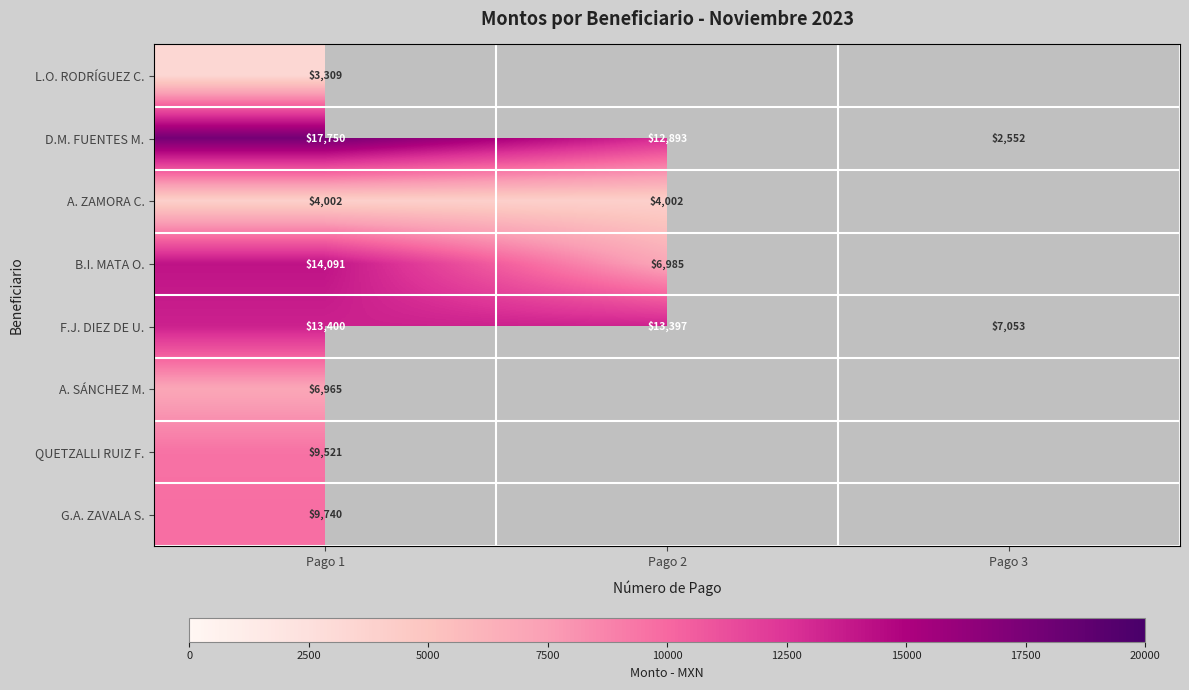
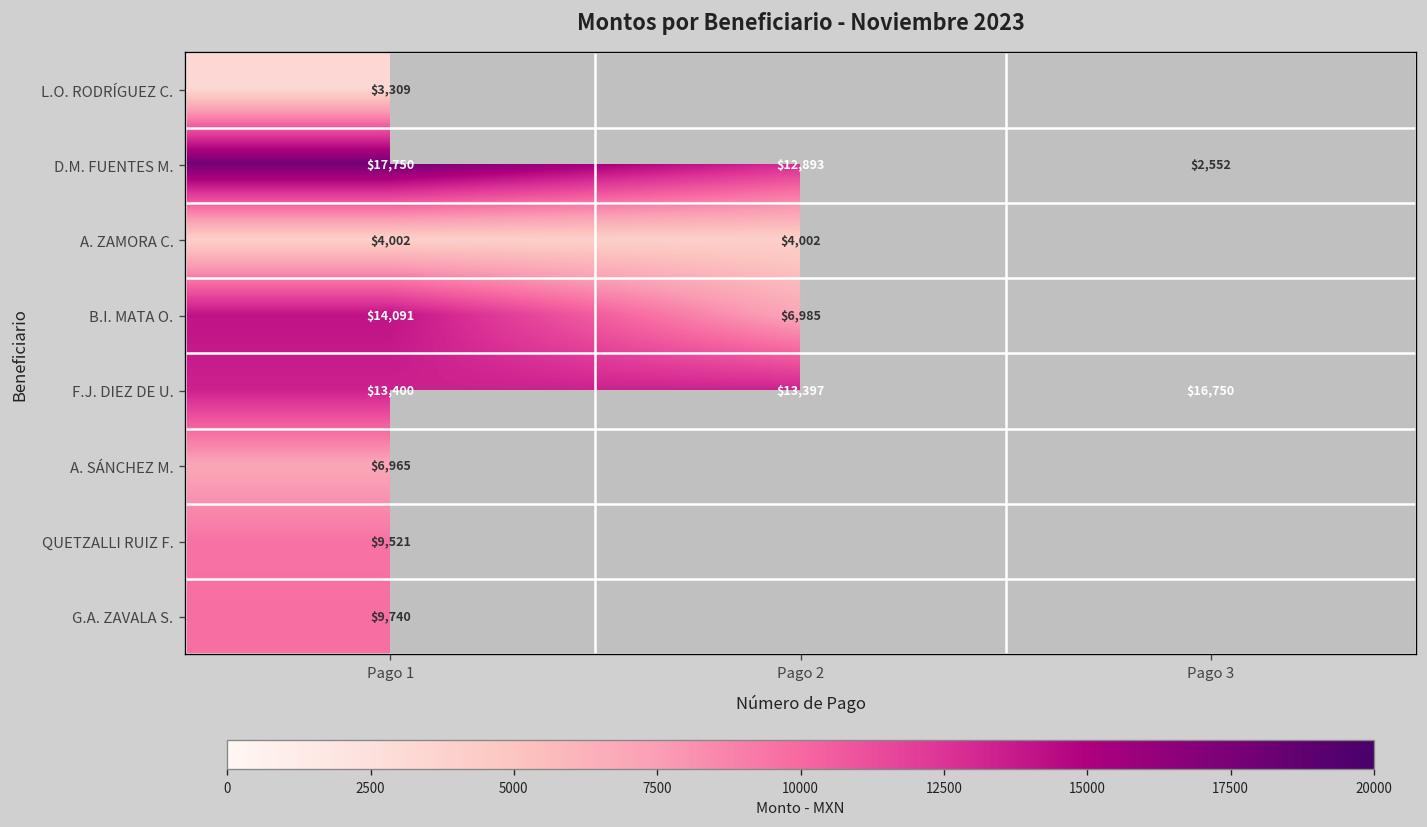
  {
    "L.O. RODRÍGUEZ C.": {
      "Pago 1": "$3,309"
    },
    "D.M. FUENTES M.": {
      "Pago 1": "$17,750",
      "Pago 2": "$12,893",
      "Pago 3": "$2,552"
    },
    "A. ZAMORA C.": {
      "Pago 1": "$4,002",
      "Pago 2": "$4,002"
    },
    "B.I. MATA O.": {
      "Pago 1": "$14,091",
      "Pago 2": "$6,985"
    },
    "F.J. DIEZ DE U.": {
      "Pago 1": "$13,400",
      "Pago 2": "$13,397",
-     "Pago 3": "$7,053"
+     "Pago 3": "$16,750"
    },
    "A. SÁNCHEZ M.": {
      "Pago 1": "$6,965"
    },
    "QUETZALLI RUIZ F.": {
      "Pago 1": "$9,521"
    },
    "G.A. ZAVALA S.": {
      "Pago 1": "$9,740"
    }
  }
